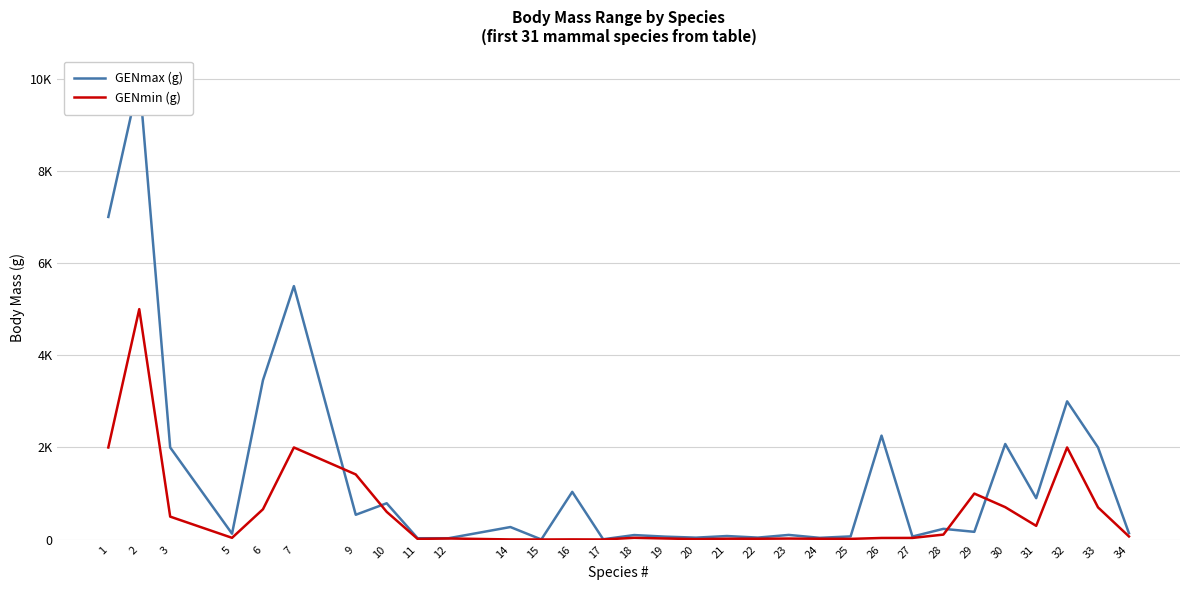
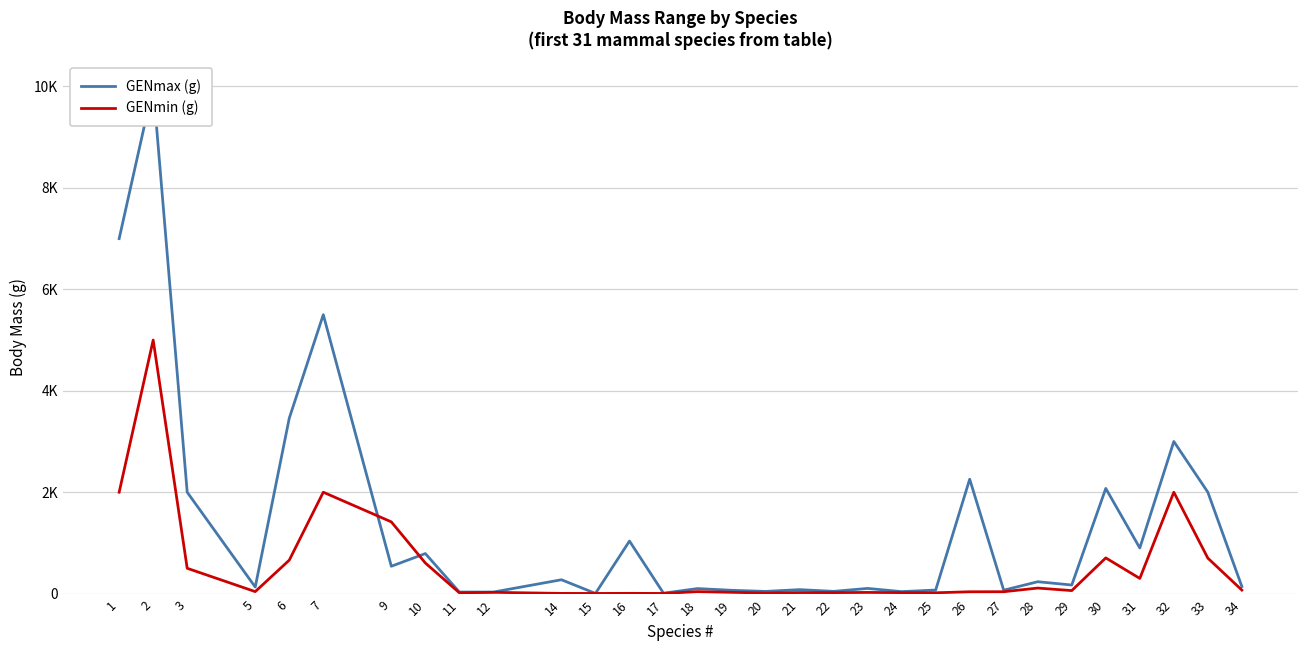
  {
    "GENmax (g)": {
      "1": 7000,
      "3": 2000,
      "5": 100,
      "6": 3500,
      "7": 5500,
      "9": 500,
      "10": 800,
      "14": 300,
      "16": 1000,
      "18": 100,
      "21": 100,
      "23": 100,
      "26": 2300,
      "28": 200,
      "29": 200,
      "30": 2100,
      "31": 900,
      "32": 3000,
      "33": 2000,
      "34": 100
    },
    "GENmin (g)": {
      "1": 2000,
      "2": 5000,
      "3": 500,
      "5": 0,
      "6": 700,
      "7": 2000,
      "9": 1400,
      "10": 600,
      "14": 0,
      "16": 0,
      "18": 0,
      "21": 0,
      "23": 0,
      "26": 0,
      "28": 100,
-     "29": 1000,
+     "29": 100,
      "30": 700,
      "31": 300,
      "32": 2000,
      "33": 700,
      "34": 100
    }
  }
